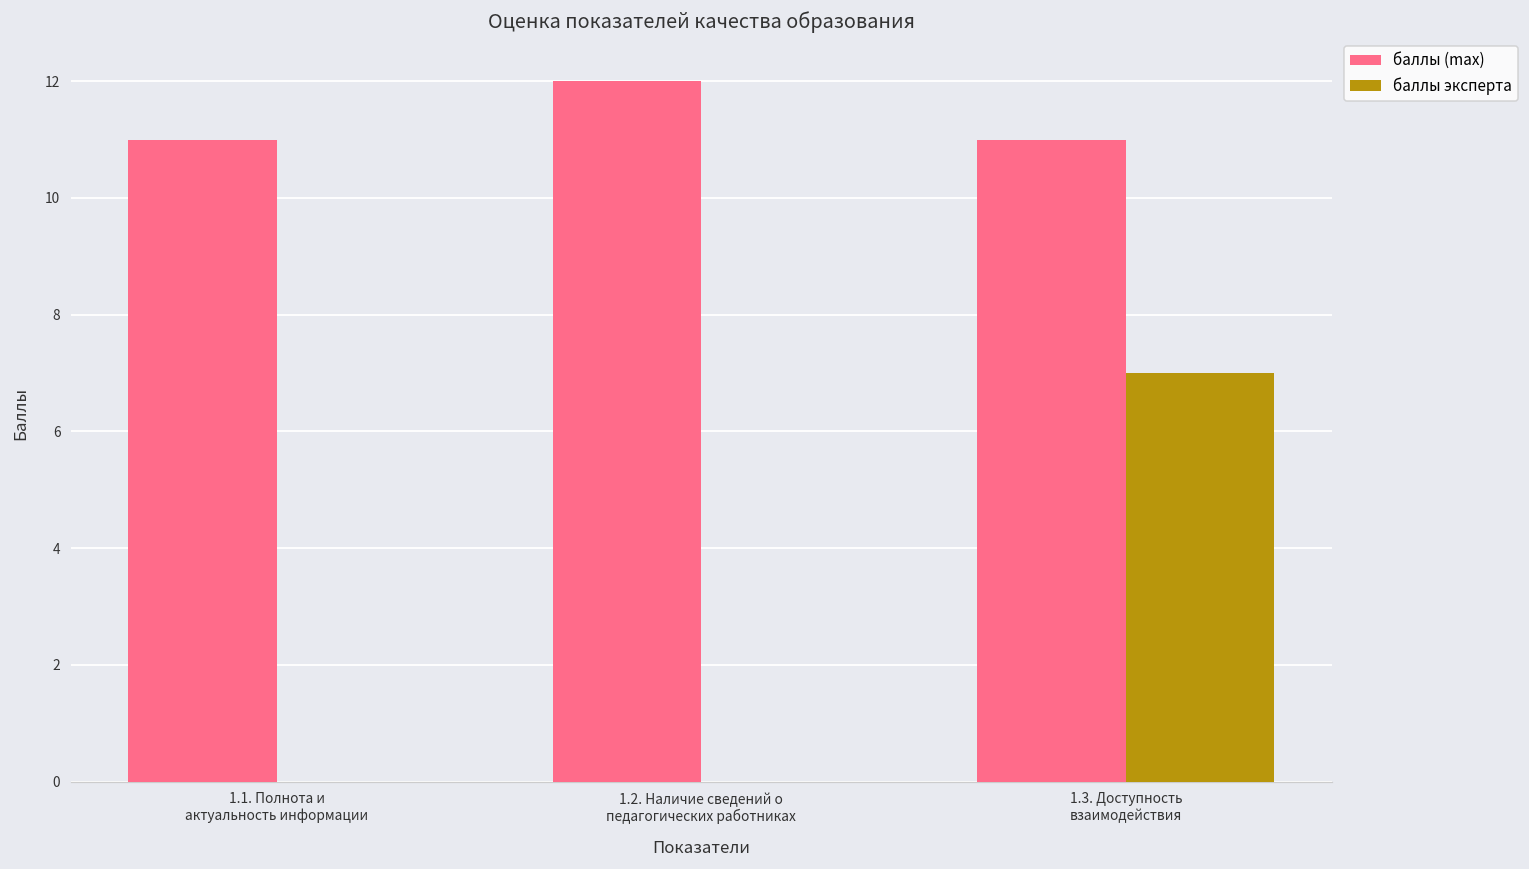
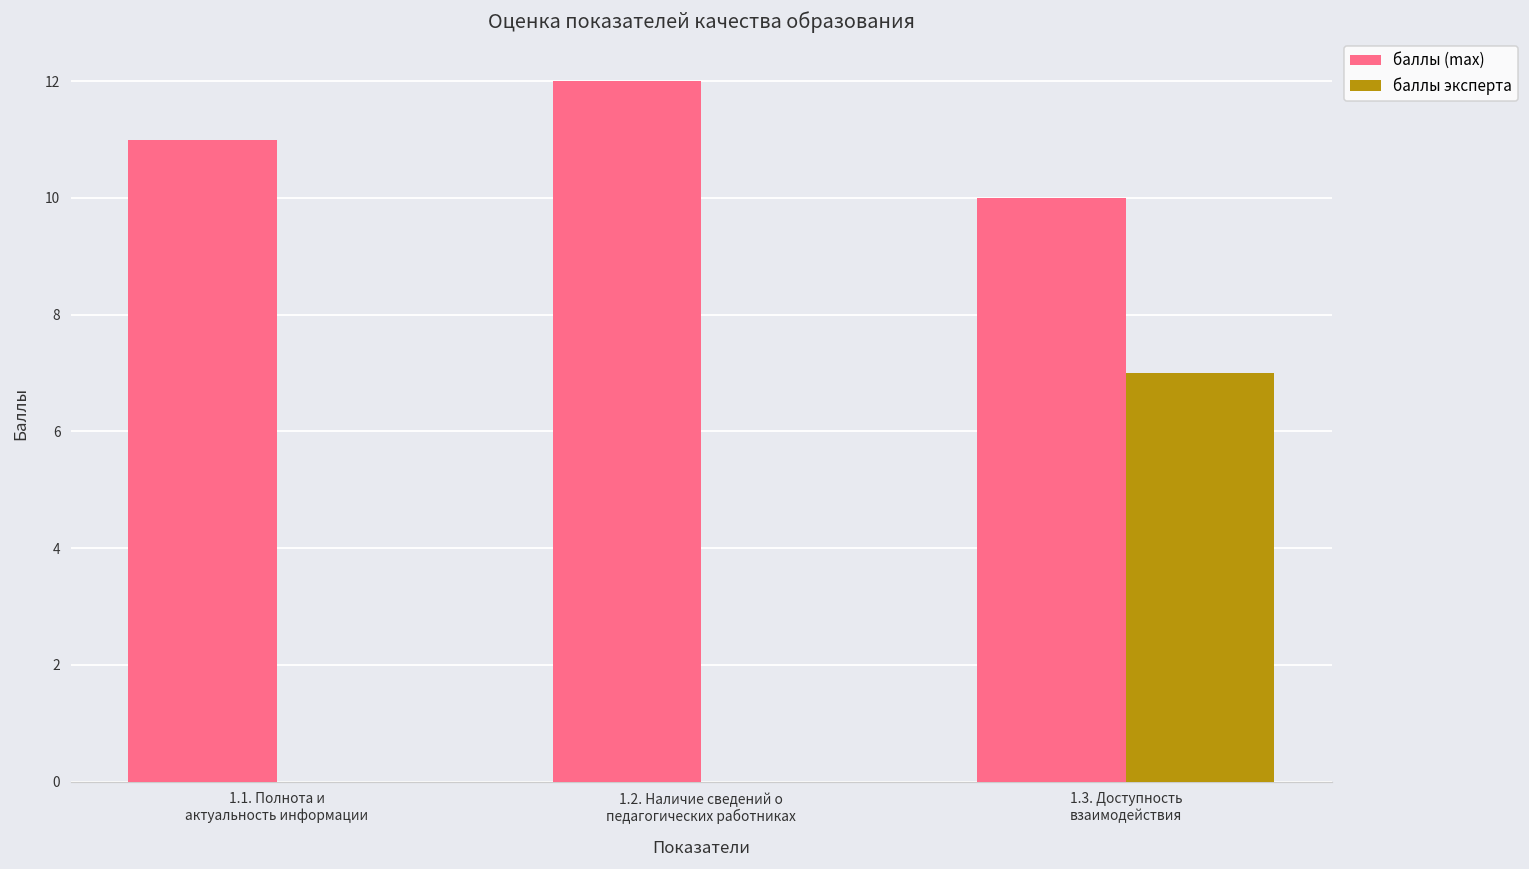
  {
    "баллы (max)": {
      "1.1. Полнота и актуальность информации": 11,
      "1.2. Наличие сведений о педагогических работниках": 12,
-     "1.3. Доступность взаимодействия": 11
+     "1.3. Доступность взаимодействия": 10
    },
    "баллы эксперта": {
      "1.1. Полнота и актуальность информации": 0,
      "1.2. Наличие сведений о педагогических работниках": 0,
      "1.3. Доступность взаимодействия": 7
    }
  }
